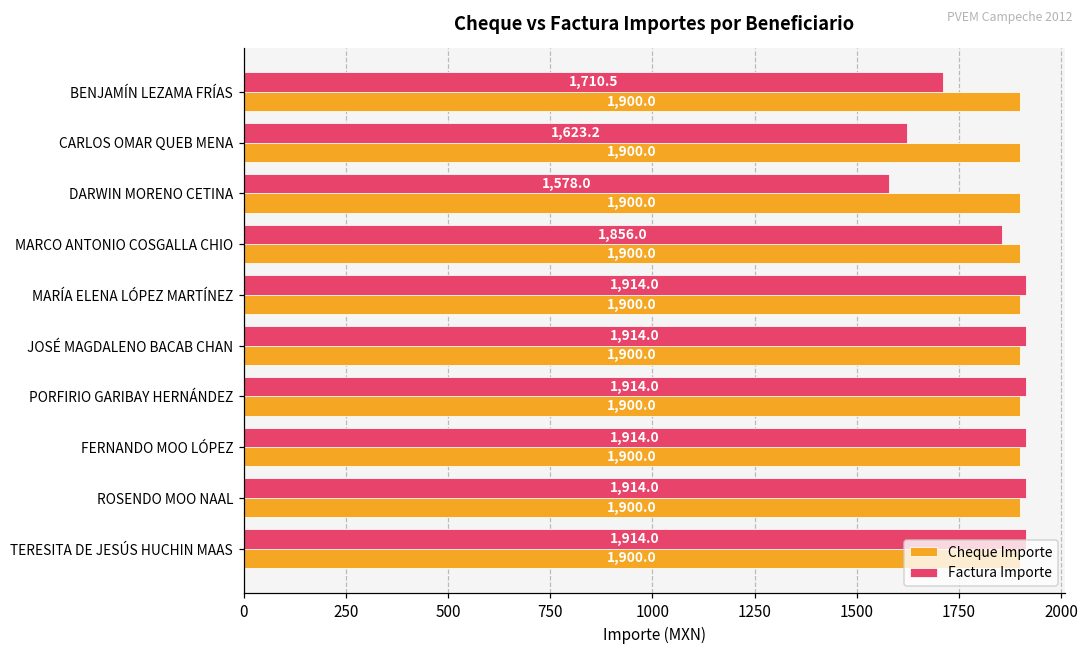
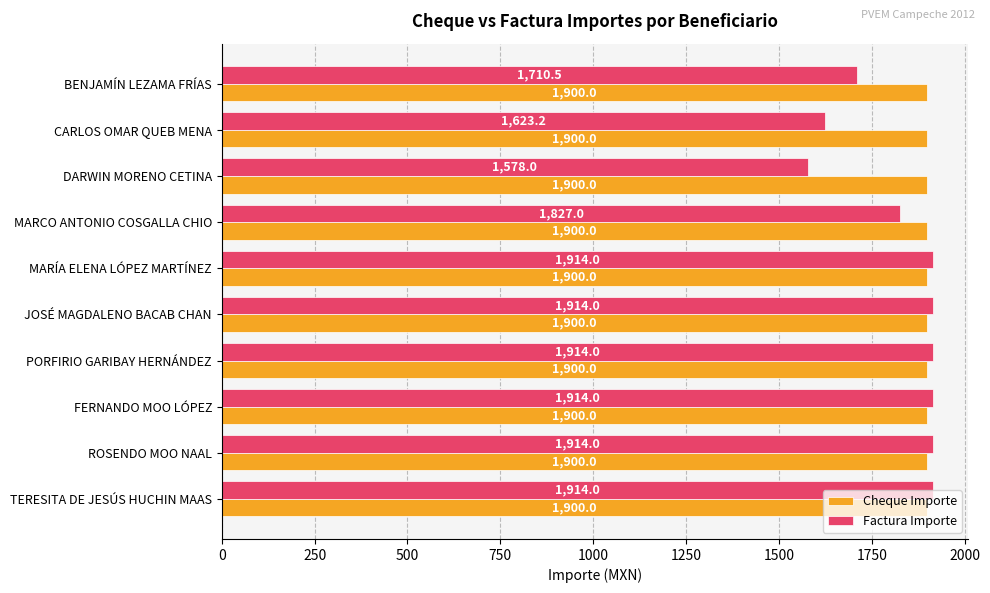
  {
    "Cheque Importe": {
      "BENJAMÍN LEZAMA FRÍAS": "1,900.0",
      "CARLOS OMAR QUEB MENA": "1,900.0",
      "DARWIN MORENO CETINA": "1,900.0",
      "MARCO ANTONIO COSGALLA CHIO": "1,900.0",
      "MARÍA ELENA LÓPEZ MARTÍNEZ": "1,900.0",
      "JOSÉ MAGDALENO BACAB CHAN": "1,900.0",
      "PORFIRIO GARIBAY HERNÁNDEZ": "1,900.0",
      "FERNANDO MOO LÓPEZ": "1,900.0",
      "ROSENDO MOO NAAL": "1,900.0"
    },
    "Factura Importe": {
      "BENJAMÍN LEZAMA FRÍAS": "1,710.5",
      "CARLOS OMAR QUEB MENA": "1,623.2",
      "DARWIN MORENO CETINA": "1,578.0",
-     "MARCO ANTONIO COSGALLA CHIO": "1,856.0",
+     "MARCO ANTONIO COSGALLA CHIO": "1,827.0",
      "MARÍA ELENA LÓPEZ MARTÍNEZ": "1,914.0",
      "JOSÉ MAGDALENO BACAB CHAN": "1,914.0",
      "PORFIRIO GARIBAY HERNÁNDEZ": "1,914.0",
      "FERNANDO MOO LÓPEZ": "1,914.0",
      "ROSENDO MOO NAAL": "1,914.0",
      "TERESITA DE JESÚS HUCHIN MAAS": "1,914.0"
    }
  }
